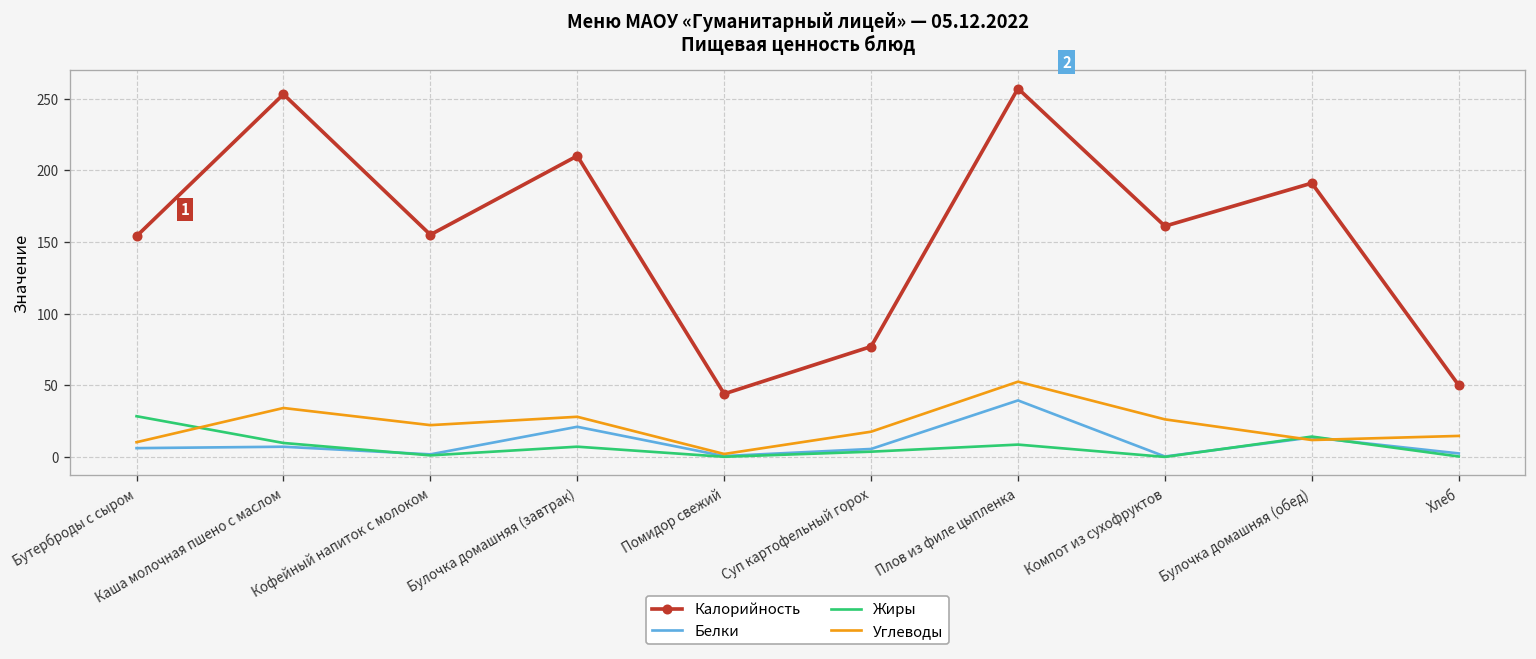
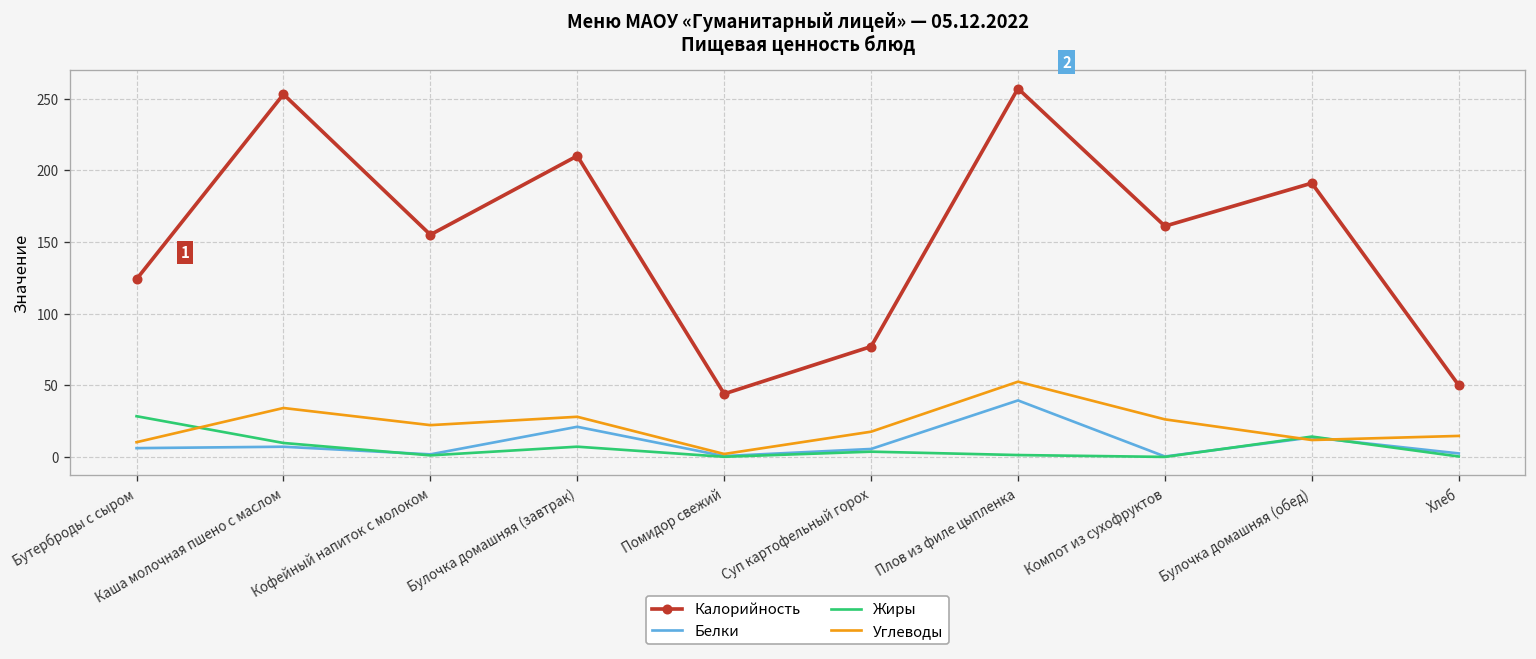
  {
    "Калорийность": {
-     "Бутерброды с сыром": 154,
+     "Бутерброды с сыром": 124,
      "Каша молочная пшено с маслом": 253,
      "Кофейный напиток с молоком": 155,
      "Булочка домашняя (завтрак)": 210,
      "Помидор свежий": 44,
      "Суп картофельный горох": 77,
      "Плов из филе цыпленка": 257,
      "Компот из сухофруктов": 161,
      "Булочка домашняя (обед)": 191,
      "Хлеб": 50
    },
    "Белки": {
      "Бутерброды с сыром": 6,
      "Каша молочная пшено с маслом": 7,
      "Булочка домашняя (завтрак)": 21,
      "Плов из филе цыпленка": 39,
      "Хлеб": 2
    },
    "Жиры": {
      "Бутерброды с сыром": 28,
      "Каша молочная пшено с маслом": 10,
      "Булочка домашняя (завтрак)": 7,
-     "Плов из филе цыпленка": 9,
+     "Плов из филе цыпленка": 1,
      "Хлеб": 0
    },
    "Углеводы": {
      "Бутерброды с сыром": 10,
      "Каша молочная пшено с маслом": 34,
      "Кофейный напиток с молоком": 22,
      "Булочка домашняя (завтрак)": 28,
      "Суп картофельный горох": 18,
      "Плов из филе цыпленка": 52,
      "Компот из сухофруктов": 26,
      "Хлеб": 15
    }
  }
